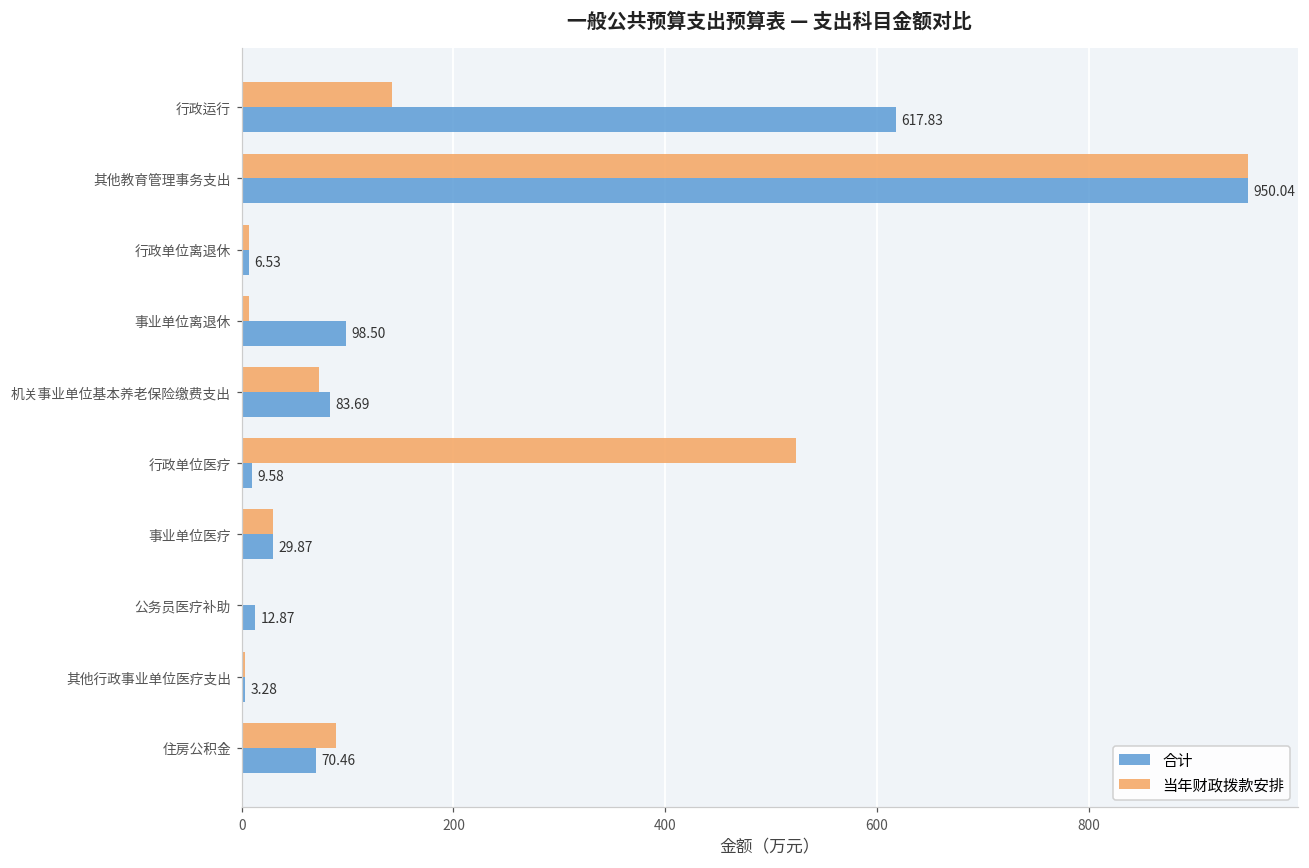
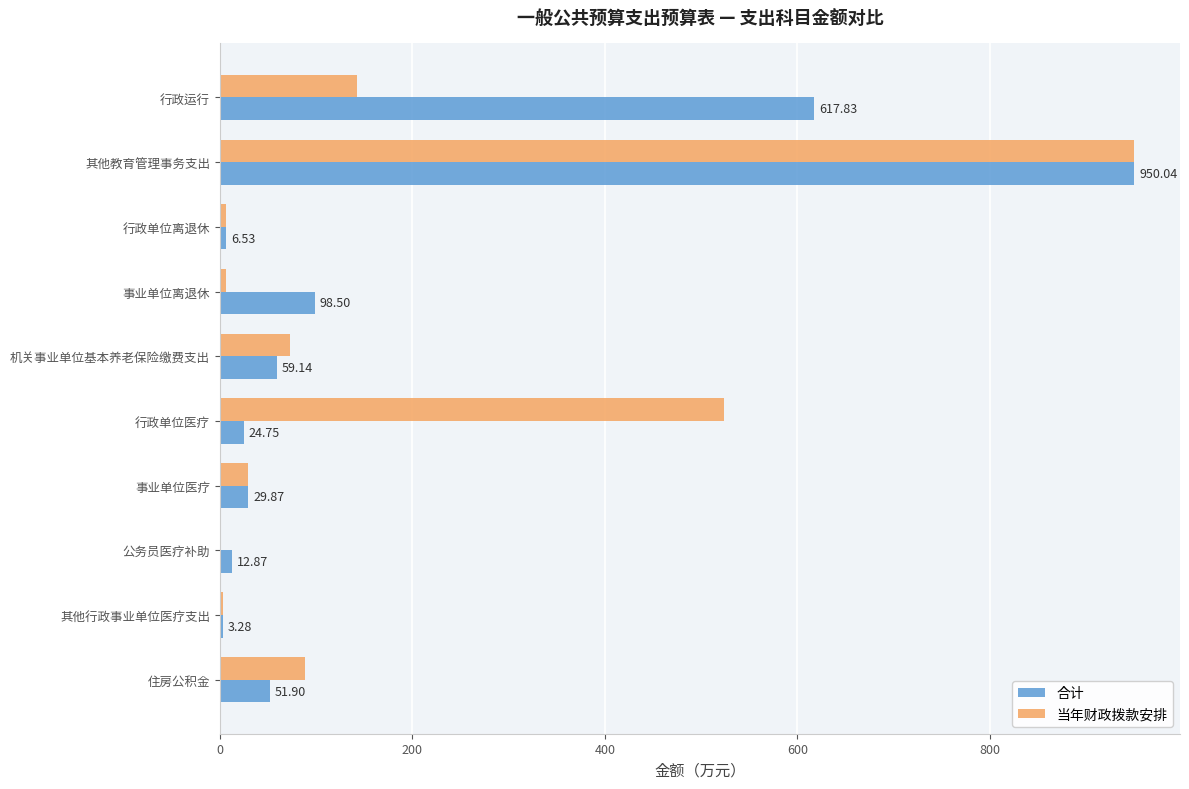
  {
    "合计": {
      "行政运行": 617.83,
      "其他教育管理事务支出": 950.04,
      "行政单位离退休": 6.53,
      "事业单位离退休": 98.50,
-     "机关事业单位基本养老保险缴费支出": 83.69,
-     "行政单位医疗": 9.58,
+     "机关事业单位基本养老保险缴费支出": 59.14,
+     "行政单位医疗": 24.75,
      "事业单位医疗": 29.87,
      "公务员医疗补助": 12.87,
      "其他行政事业单位医疗支出": 3.28,
-     "住房公积金": 70.46
+     "住房公积金": 51.90
    },
    "当年财政拨款安排": {
      "行政运行": 140,
      "事业单位离退休": 10,
      "机关事业单位基本养老保险缴费支出": 70,
      "行政单位医疗": 520,
      "住房公积金": 90
    }
  }
